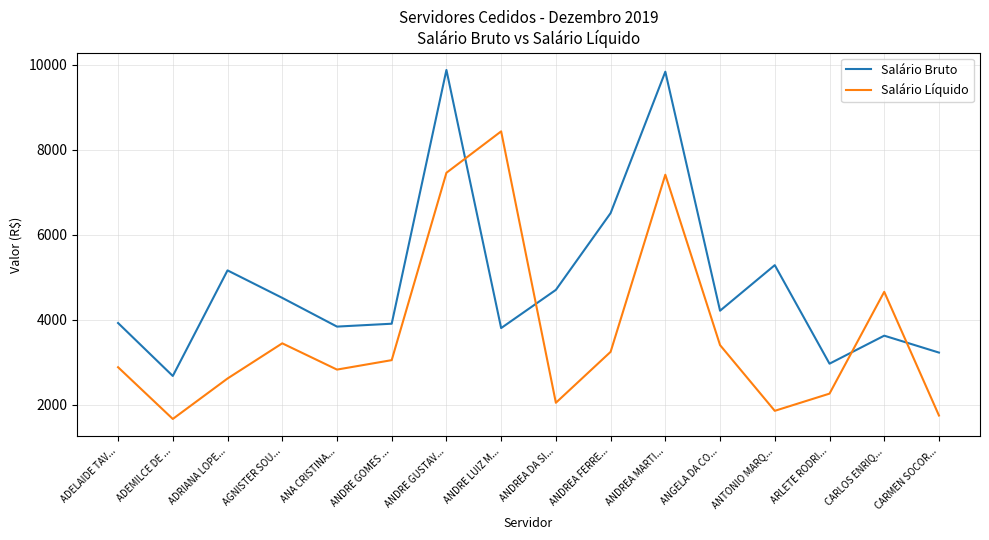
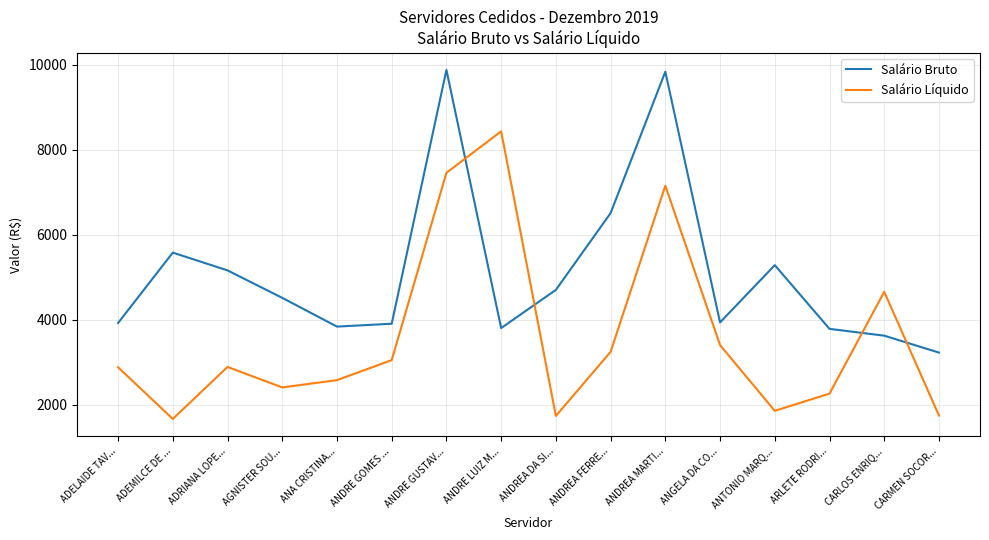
  {
    "Salário Bruto": {
      "ADELAIDE TAV...": 3900,
-     "ADEMILCE DE ...": 2700,
+     "ADEMILCE DE ...": 5600,
      "ADRIANA LOPE...": 5200,
      "AGNISTER SOU...": 4500,
      "ANA CRISTINA...": 3800,
      "ANDRE GOMES ...": 3900,
      "ANDRE GUSTAV...": 9900,
      "ANDRE LUIZ M...": 3800,
      "ANDREA DA SI...": 4700,
      "ANDREA FERRE...": 6500,
      "ANDREA MARTI...": 9800,
-     "ANGELA DA CO...": 4200,
+     "ANGELA DA CO...": 3900,
      "ANTONIO MARQ...": 5300,
-     "ARLETE RODRI...": 3000,
+     "ARLETE RODRI...": 3800,
      "CARLOS ENRIQ...": 3600,
      "CARMEN SOCOR...": 3200
    },
    "Salário Líquido": {
      "ADELAIDE TAV...": 2900,
      "ADEMILCE DE ...": 1700,
-     "ADRIANA LOPE...": 2600,
-     "AGNISTER SOU...": 3400,
-     "ANA CRISTINA...": 2800,
+     "ADRIANA LOPE...": 2900,
+     "AGNISTER SOU...": 2400,
+     "ANA CRISTINA...": 2600,
      "ANDRE GOMES ...": 3100,
      "ANDRE GUSTAV...": 7500,
      "ANDRE LUIZ M...": 8400,
-     "ANDREA DA SI...": 2000,
+     "ANDREA DA SI...": 1700,
      "ANDREA FERRE...": 3200,
-     "ANDREA MARTI...": 7400,
+     "ANDREA MARTI...": 7200,
      "ANGELA DA CO...": 3400,
      "ANTONIO MARQ...": 1900,
      "ARLETE RODRI...": 2300,
      "CARLOS ENRIQ...": 4700,
      "CARMEN SOCOR...": 1700
    }
  }
